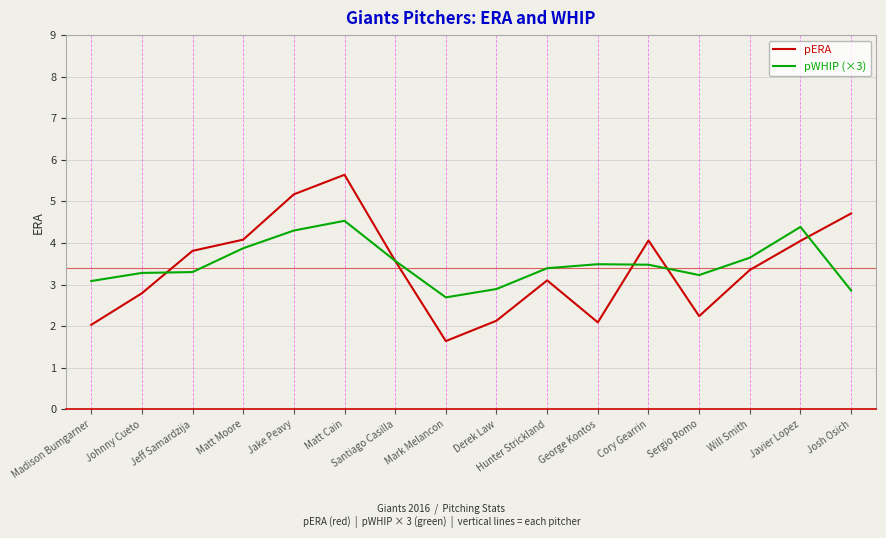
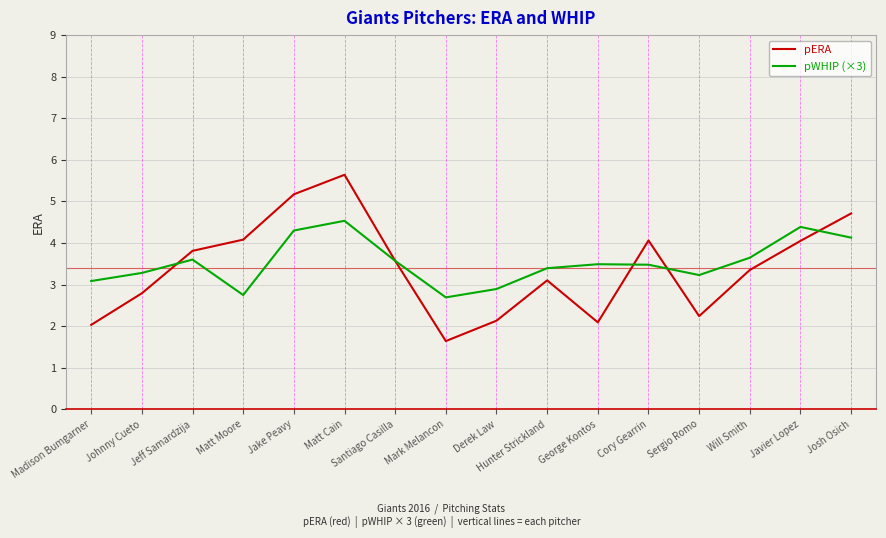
  {
    "pERA": {
      "Madison Bumgarner": 2.0,
      "Johnny Cueto": 2.8,
      "Jeff Samardzija": 3.8,
      "Matt Moore": 4.1,
      "Jake Peavy": 5.2,
      "Matt Cain": 5.6,
      "Mark Melancon": 1.6,
      "Derek Law": 2.1,
      "Hunter Strickland": 3.1,
      "George Kontos": 2.1,
      "Cory Gearrin": 4.1,
      "Sergio Romo": 2.2,
      "Will Smith": 3.4,
      "Javier Lopez": 4.1,
      "Josh Osich": 4.7
    },
    "pWHIP (×3)": {
      "Madison Bumgarner": 3.1,
      "Johnny Cueto": 3.3,
-     "Jeff Samardzija": 3.3,
-     "Matt Moore": 3.9,
+     "Jeff Samardzija": 3.6,
+     "Matt Moore": 2.7,
      "Jake Peavy": 4.3,
      "Matt Cain": 4.5,
      "Mark Melancon": 2.7,
      "Derek Law": 2.9,
      "Hunter Strickland": 3.4,
      "George Kontos": 3.5,
      "Cory Gearrin": 3.5,
      "Sergio Romo": 3.2,
      "Will Smith": 3.6,
      "Javier Lopez": 4.4,
-     "Josh Osich": 2.9
+     "Josh Osich": 4.1
    }
  }
